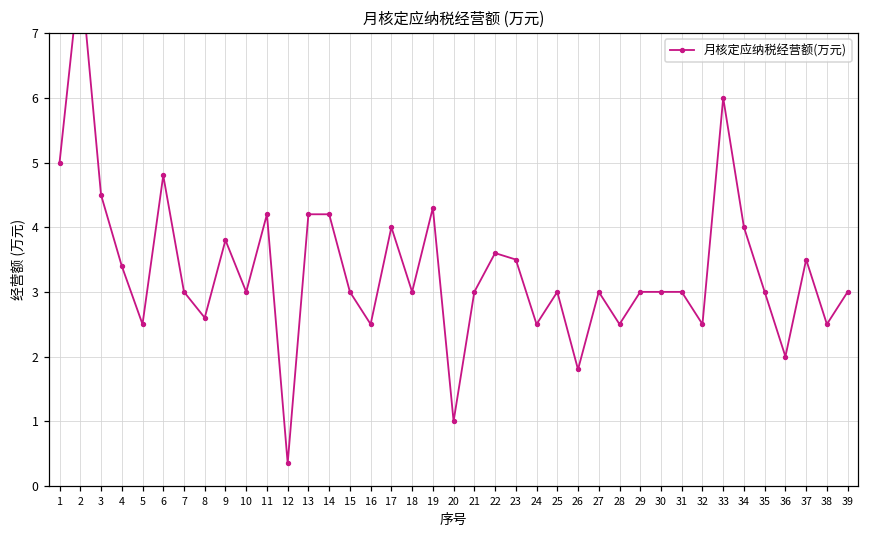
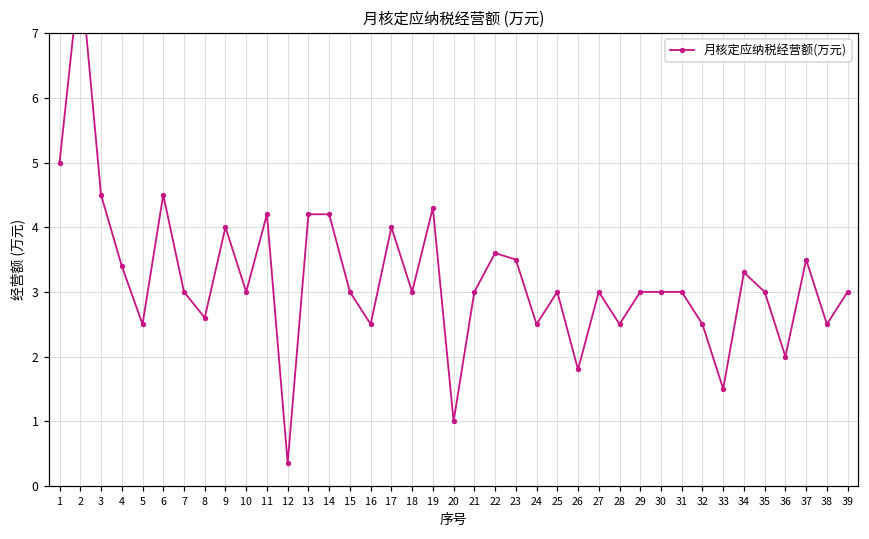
  {
    "1": 5.0,
    "3": 4.5,
    "4": 3.4,
    "5": 2.5,
-   "6": 4.8,
+   "6": 4.5,
    "7": 3.0,
    "8": 2.6,
-   "9": 3.8,
+   "9": 4.0,
    "10": 3.0,
    "11": 4.2,
    "12": 0.4,
    "13": 4.2,
    "14": 4.2,
    "15": 3.0,
    "16": 2.5,
    "17": 4.0,
    "18": 3.0,
    "19": 4.3,
    "20": 1.0,
    "21": 3.0,
    "22": 3.6,
    "23": 3.5,
    "24": 2.5,
    "25": 3.0,
    "26": 1.8,
    "27": 3.0,
    "28": 2.5,
    "29": 3.0,
    "30": 3.0,
    "31": 3.0,
    "32": 2.5,
-   "33": 6.0,
-   "34": 4.0,
+   "33": 1.5,
+   "34": 3.3,
    "35": 3.0,
    "36": 2.0,
    "37": 3.5,
    "38": 2.5,
    "39": 3.0
  }
